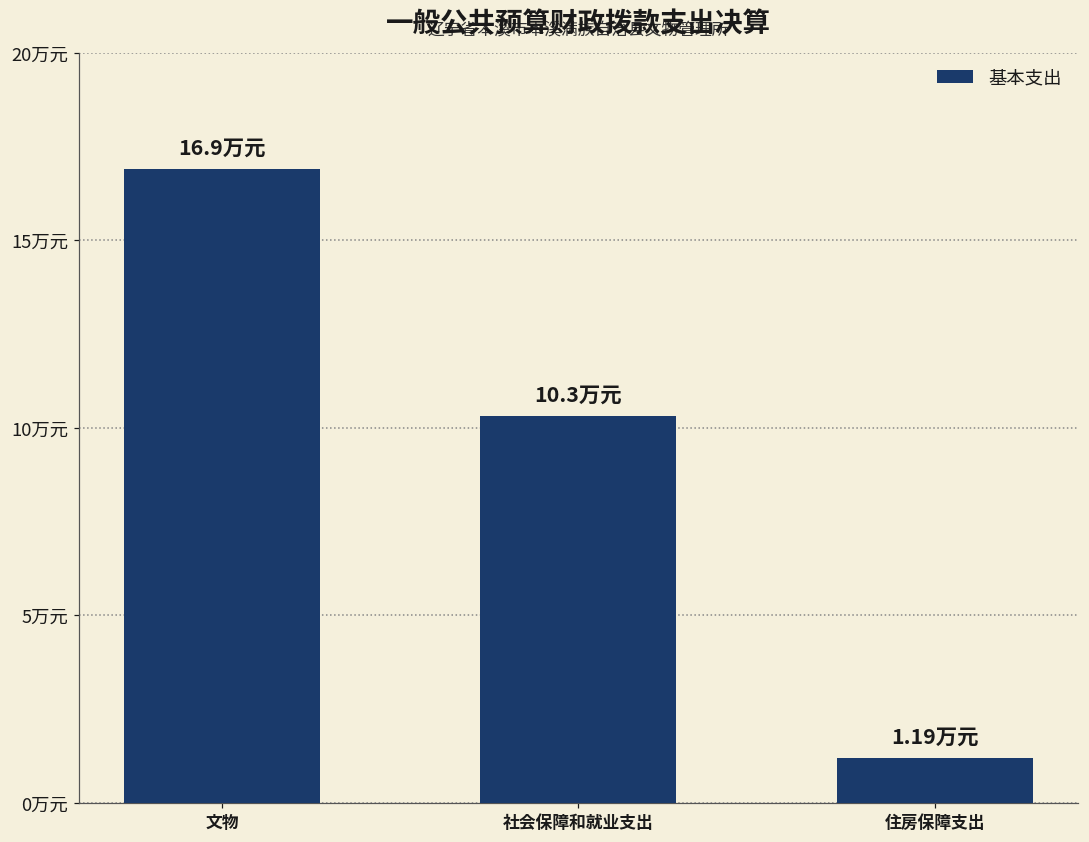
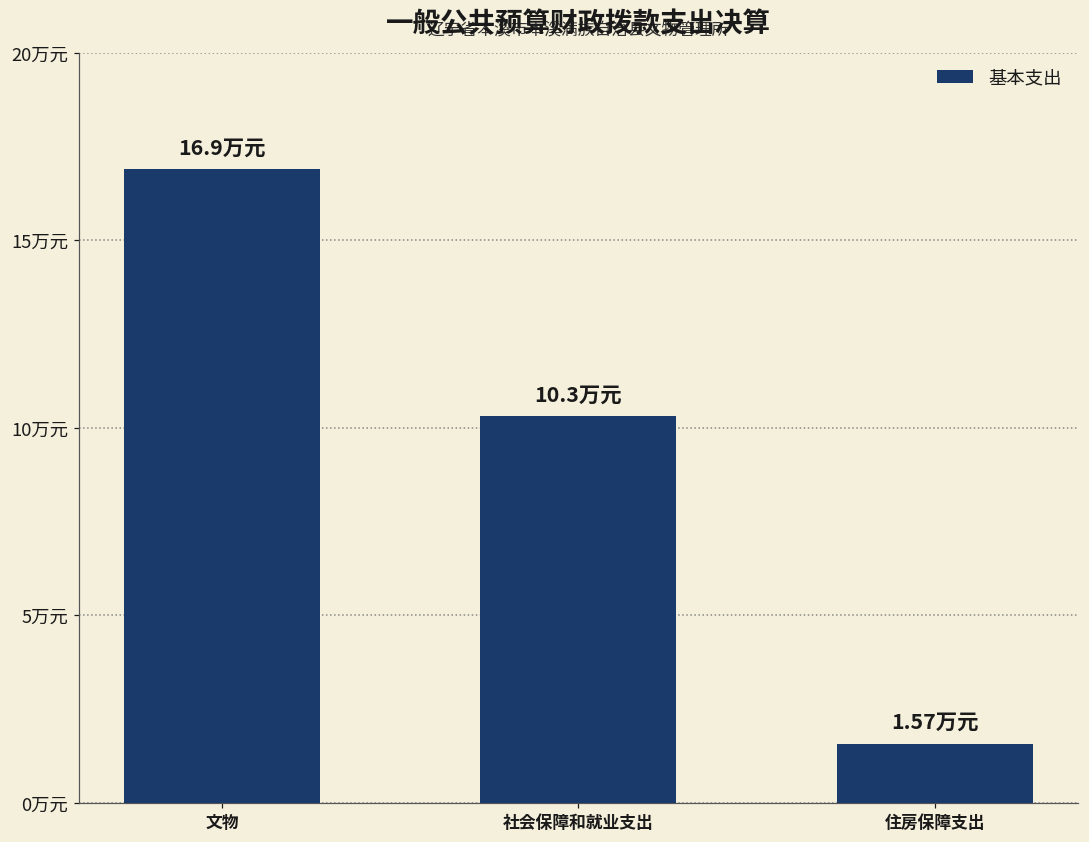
  {
    "文物": 16.9,
    "社会保障和就业支出": 10.3,
-   "住房保障支出": 1.19
+   "住房保障支出": 1.57
  }
